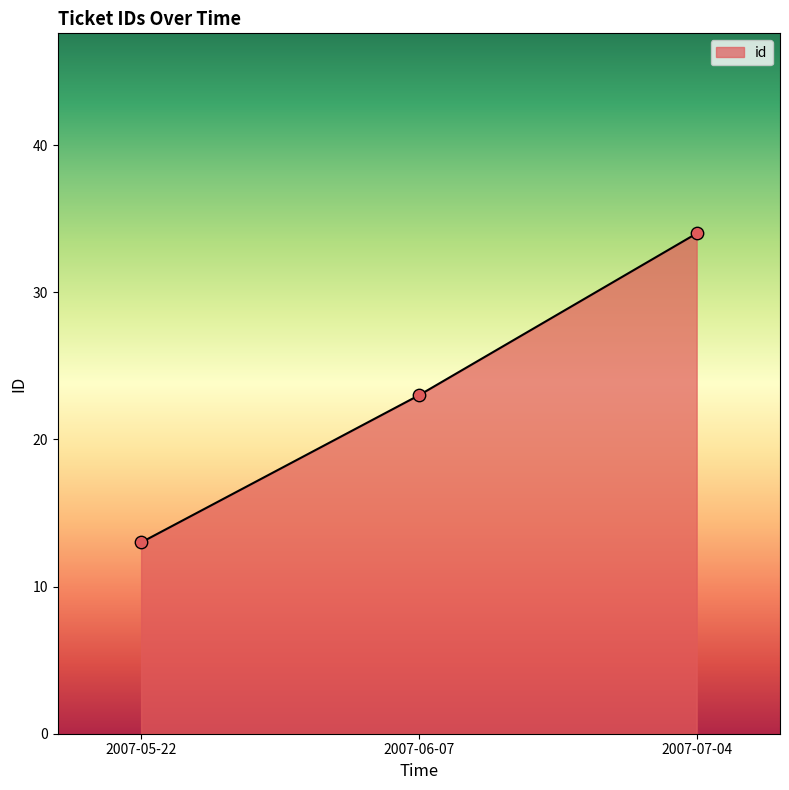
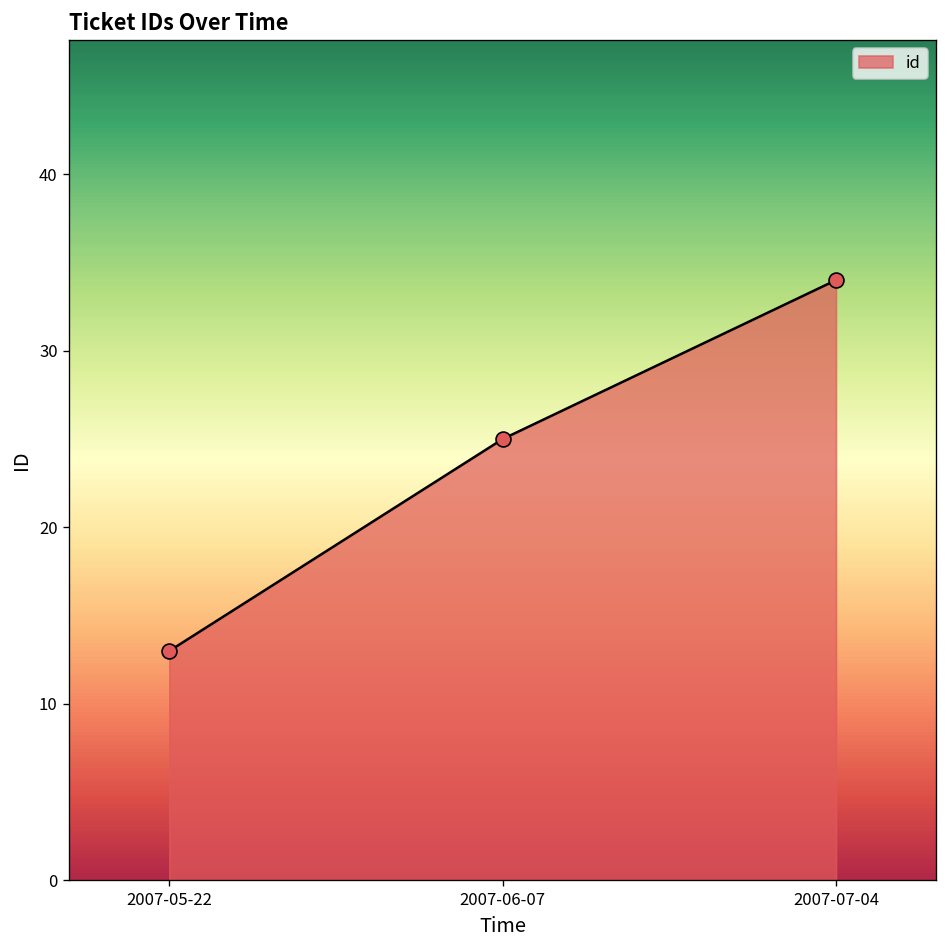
  {
    "2007-05-22": 13,
-   "2007-06-07": 23,
+   "2007-06-07": 25,
    "2007-07-04": 34
  }
